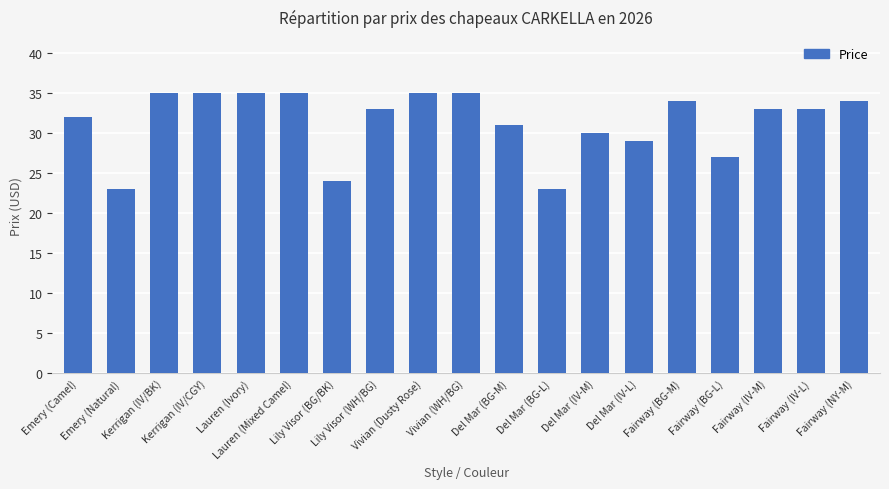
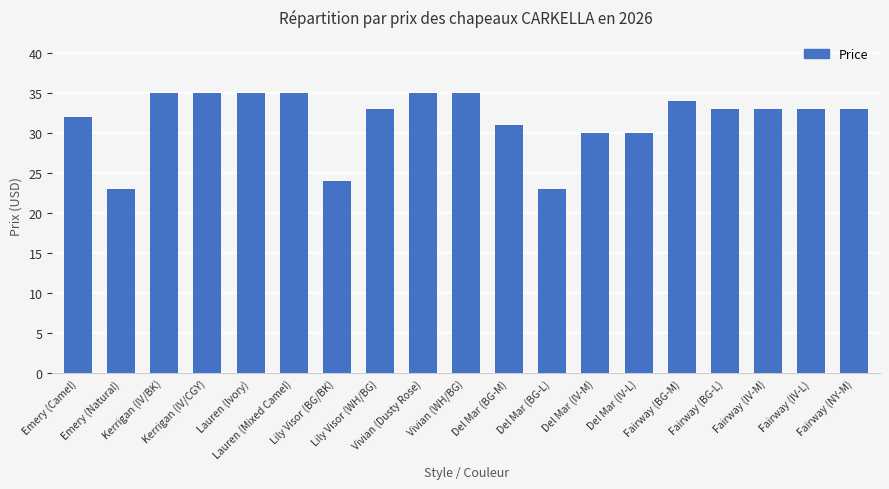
  {
    "Emery (Camel)": 32,
    "Emery (Natural)": 23,
    "Kerrigan (IV/BK)": 35,
    "Kerrigan (IV/CGY)": 35,
    "Lauren (Ivory)": 35,
    "Lauren (Mixed Camel)": 35,
    "Lily Visor (BG/BK)": 24,
    "Lily Visor (WH/BG)": 33,
    "Vivian (Dusty Rose)": 35,
    "Vivian (WH/BG)": 35,
    "Del Mar (BG-M)": 31,
    "Del Mar (BG-L)": 23,
    "Del Mar (IV-M)": 30,
-   "Del Mar (IV-L)": 29,
+   "Del Mar (IV-L)": 30,
    "Fairway (BG-M)": 34,
-   "Fairway (BG-L)": 27,
+   "Fairway (BG-L)": 33,
    "Fairway (IV-M)": 33,
    "Fairway (IV-L)": 33,
-   "Fairway (NY-M)": 34
+   "Fairway (NY-M)": 33
  }
